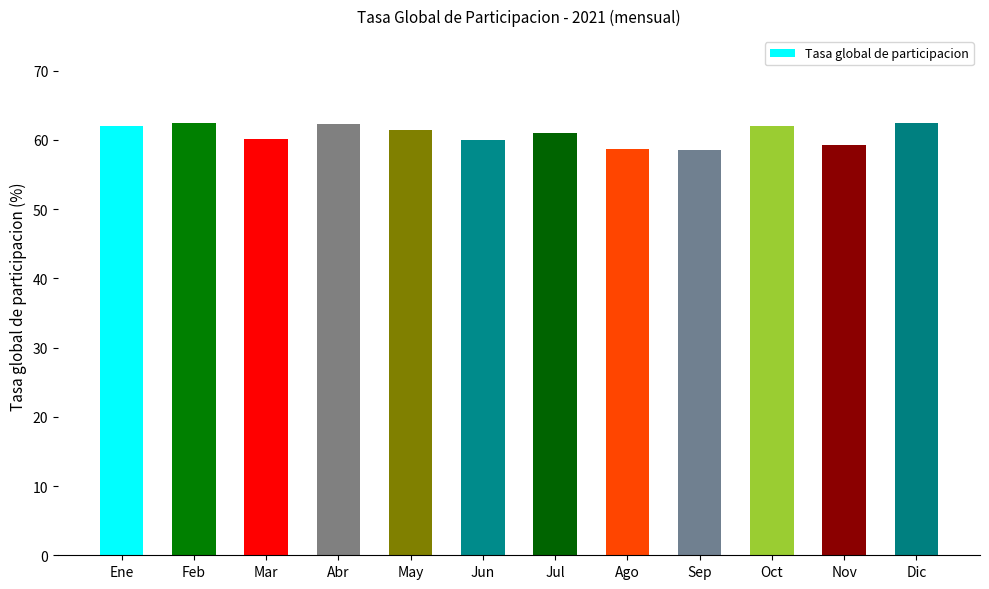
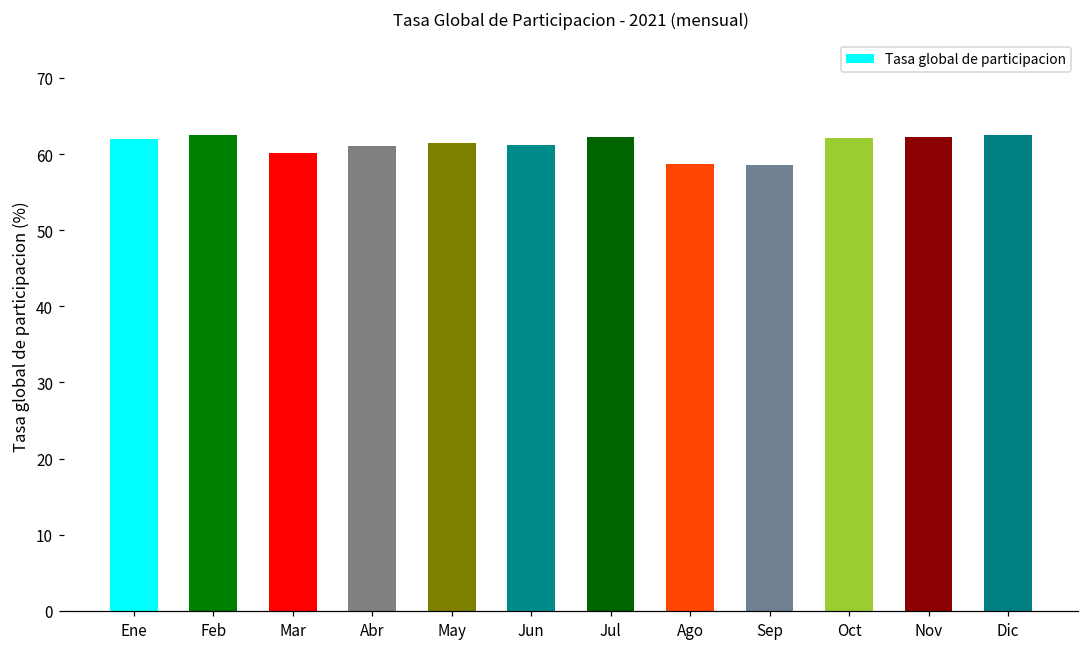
  {
    "Ene": 62,
    "Feb": 63,
    "Mar": 60,
-   "Abr": 62,
+   "Abr": 61,
    "May": 61,
-   "Jun": 60,
-   "Jul": 61,
+   "Jun": 61,
+   "Jul": 62,
    "Ago": 59,
    "Sep": 59,
    "Oct": 62,
-   "Nov": 59,
+   "Nov": 62,
    "Dic": 62
  }
